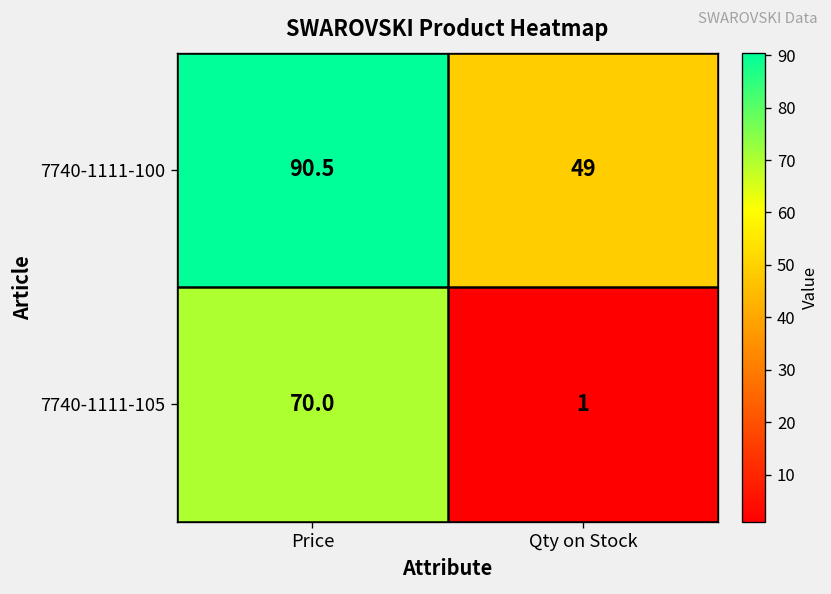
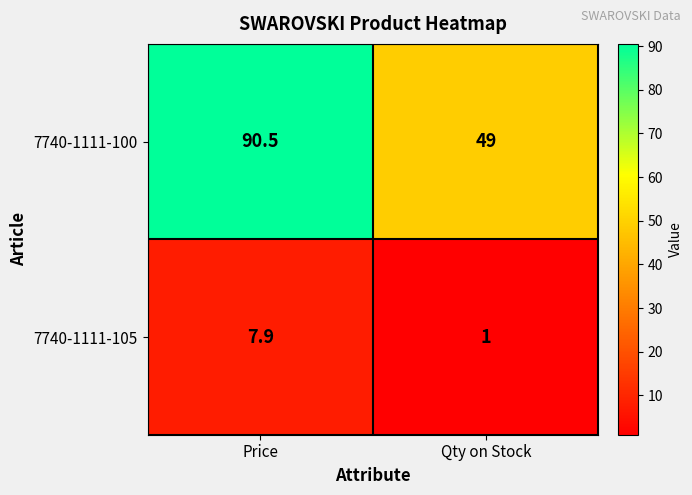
  {
    "7740-1111-100": {
      "Price": 90.5,
      "Qty on Stock": 49
    },
    "7740-1111-105": {
-     "Price": 70.0,
+     "Price": 7.9,
      "Qty on Stock": 1
    }
  }
